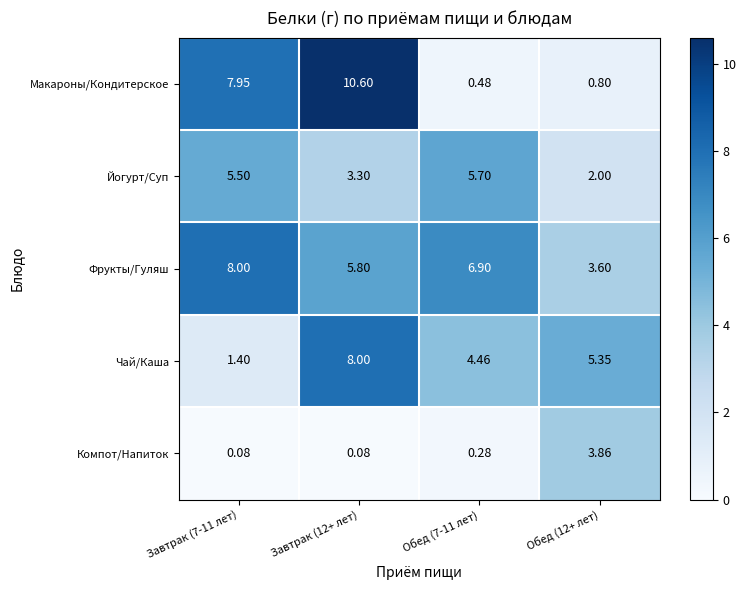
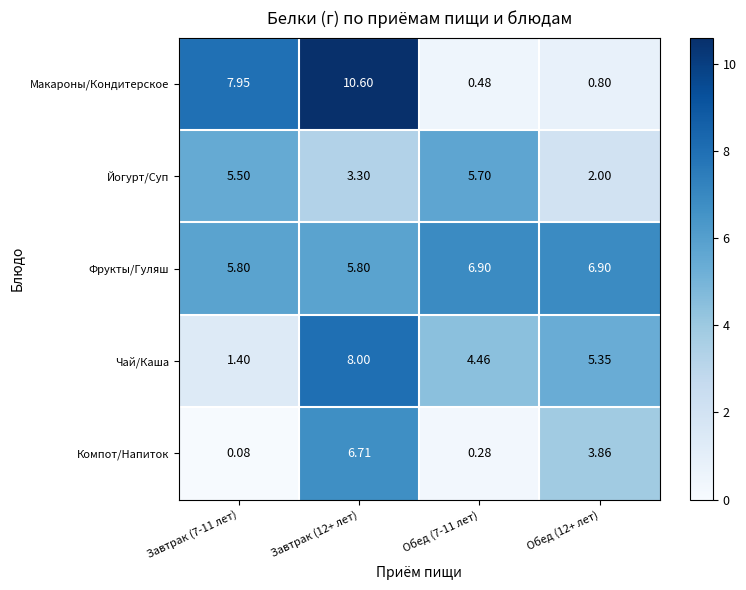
  {
    "Макароны/Кондитерское": {
      "Завтрак (7-11 лет)": 7.95,
      "Завтрак (12+ лет)": 10.60,
      "Обед (7-11 лет)": 0.48,
      "Обед (12+ лет)": 0.80
    },
    "Йогурт/Суп": {
      "Завтрак (7-11 лет)": 5.50,
      "Завтрак (12+ лет)": 3.30,
      "Обед (7-11 лет)": 5.70,
      "Обед (12+ лет)": 2.00
    },
    "Фрукты/Гуляш": {
-     "Завтрак (7-11 лет)": 8.00,
+     "Завтрак (7-11 лет)": 5.80,
      "Завтрак (12+ лет)": 5.80,
      "Обед (7-11 лет)": 6.90,
-     "Обед (12+ лет)": 3.60
+     "Обед (12+ лет)": 6.90
    },
    "Чай/Каша": {
      "Завтрак (7-11 лет)": 1.40,
      "Завтрак (12+ лет)": 8.00,
      "Обед (7-11 лет)": 4.46,
      "Обед (12+ лет)": 5.35
    },
    "Компот/Напиток": {
      "Завтрак (7-11 лет)": 0.08,
-     "Завтрак (12+ лет)": 0.08,
+     "Завтрак (12+ лет)": 6.71,
      "Обед (7-11 лет)": 0.28,
      "Обед (12+ лет)": 3.86
    }
  }
